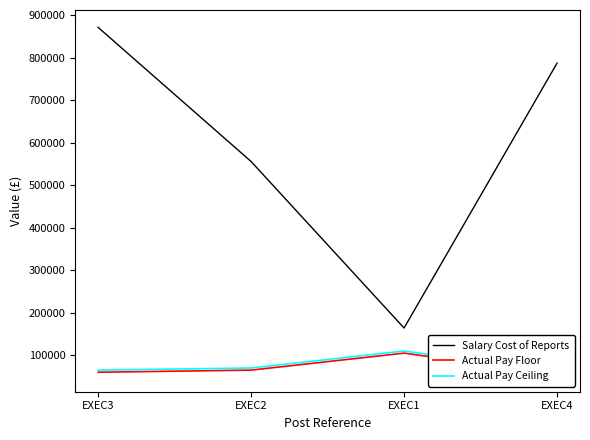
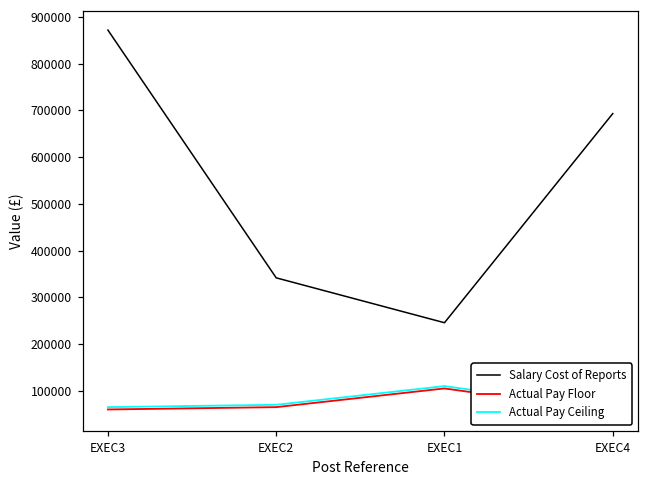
  {
    "Salary Cost of Reports": {
      "EXEC3": 870000,
-     "EXEC2": 560000,
-     "EXEC1": 160000,
-     "EXEC4": 790000
+     "EXEC2": 340000,
+     "EXEC1": 250000,
+     "EXEC4": 690000
    }
  }
